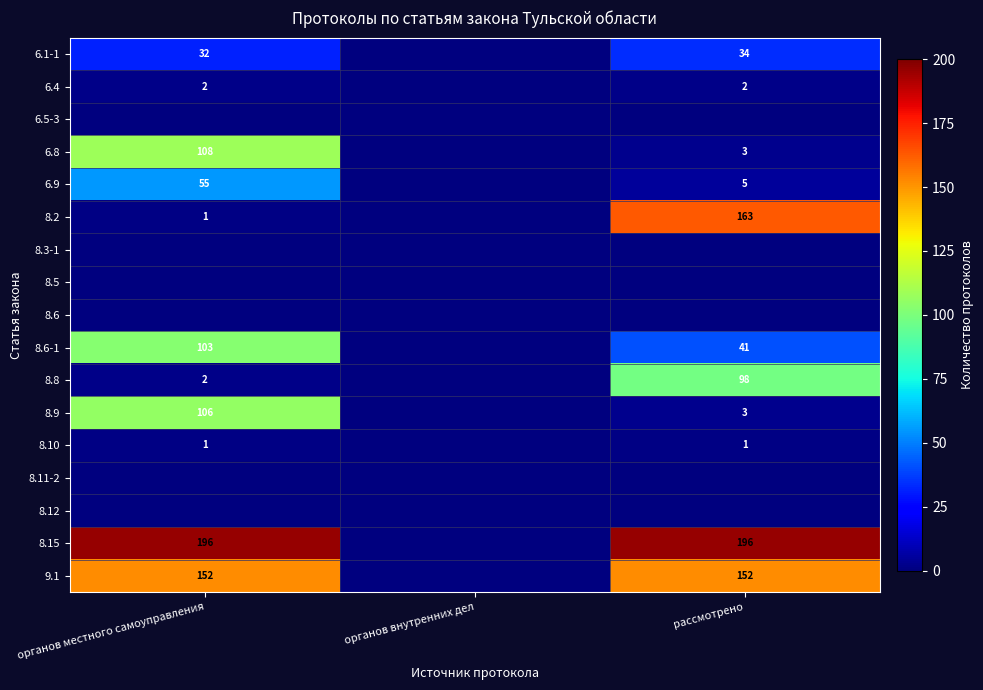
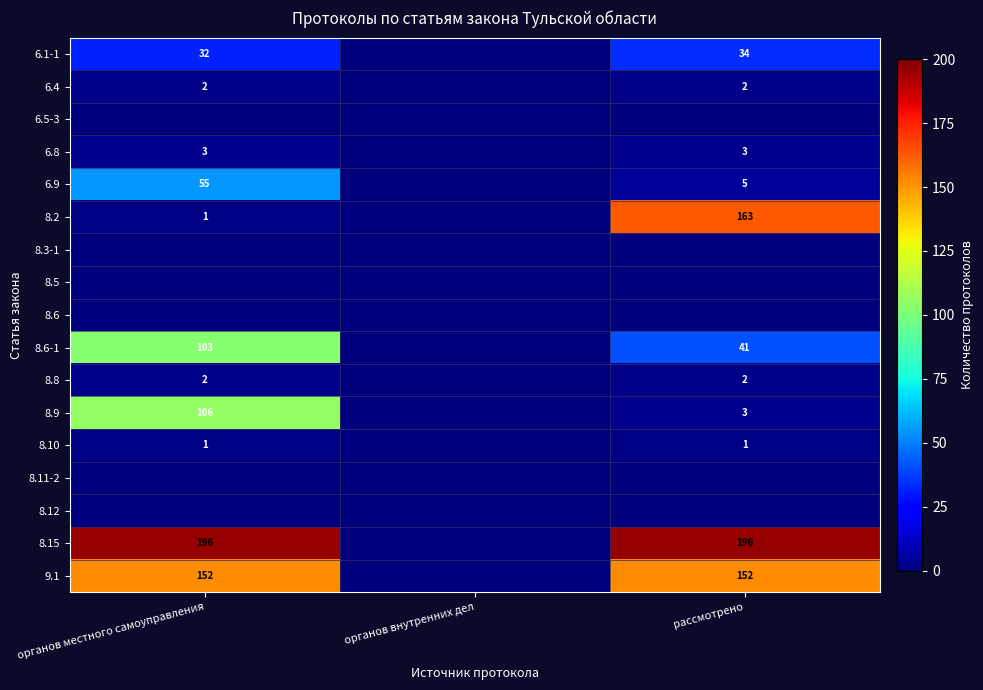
  {
    "6.1-1": {
      "органов местного самоуправления": 32,
      "рассмотрено": 34
    },
    "6.4": {
      "органов местного самоуправления": 2,
      "рассмотрено": 2
    },
    "6.8": {
-     "органов местного самоуправления": 108,
+     "органов местного самоуправления": 3,
      "рассмотрено": 3
    },
    "6.9": {
      "органов местного самоуправления": 55,
      "рассмотрено": 5
    },
    "8.2": {
      "органов местного самоуправления": 1,
      "рассмотрено": 163
    },
    "8.6-1": {
      "органов местного самоуправления": 103,
      "рассмотрено": 41
    },
    "8.8": {
      "органов местного самоуправления": 2,
-     "рассмотрено": 98
+     "рассмотрено": 2
    },
    "8.9": {
      "органов местного самоуправления": 106,
      "рассмотрено": 3
    },
    "8.10": {
      "органов местного самоуправления": 1,
      "рассмотрено": 1
    },
    "8.15": {
      "органов местного самоуправления": 196,
      "рассмотрено": 196
    },
    "9.1": {
      "органов местного самоуправления": 152,
      "рассмотрено": 152
    }
  }
